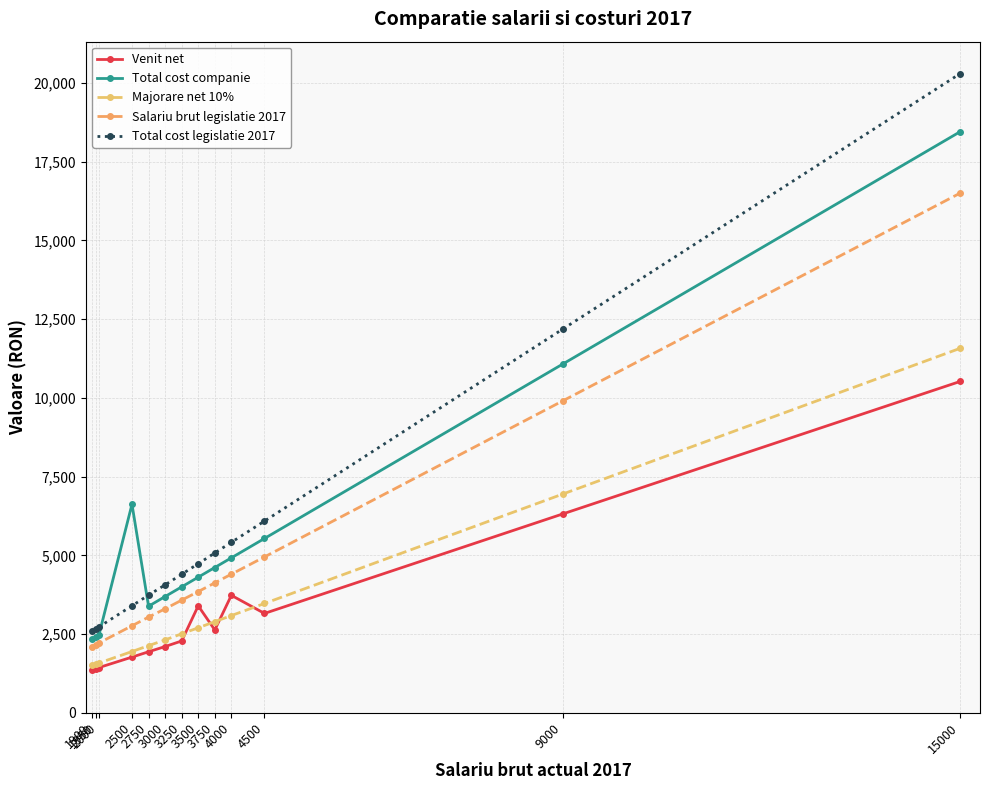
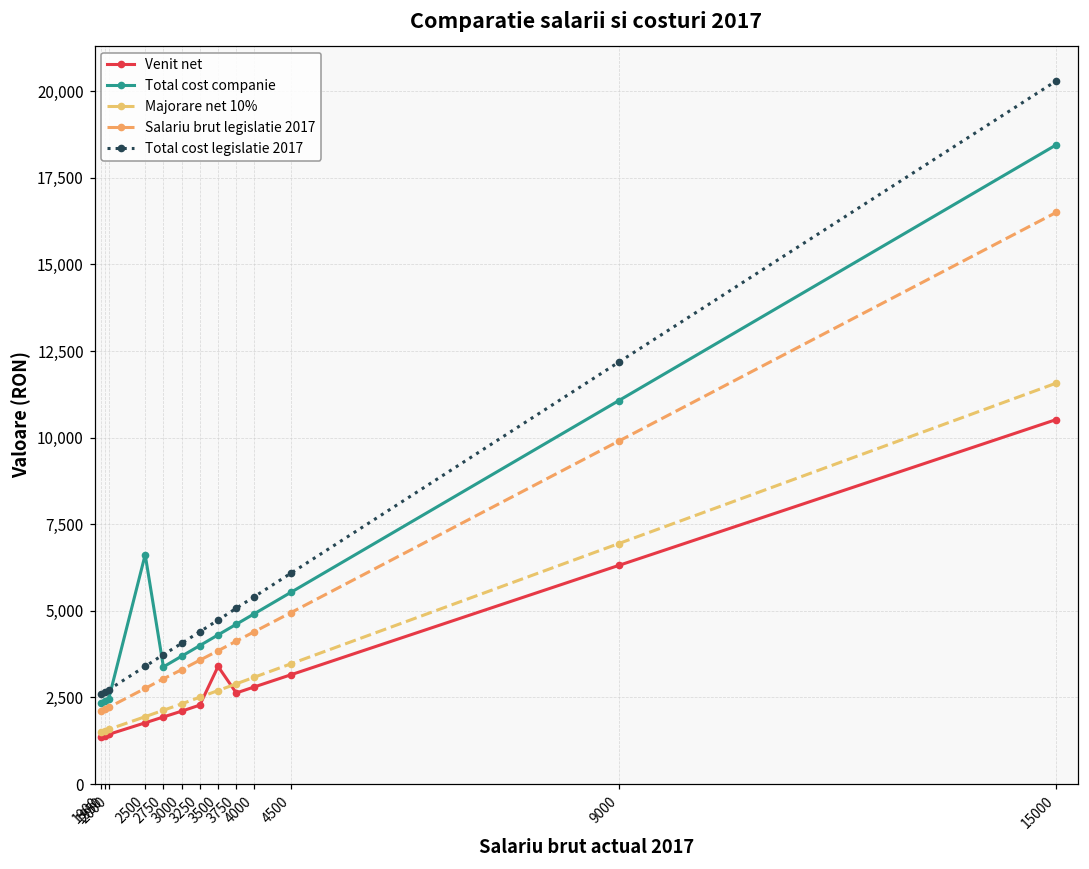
  {
    "Venit net": {
      "1900": "1,400",
      "1950": "1,400",
      "2000": "1,400",
      "2500": "1,800",
      "2750": "1,900",
      "3000": "2,100",
      "3250": "2,300",
      "3500": "3,400",
      "3750": "2,600",
-     "4000": "3,700",
+     "4000": "2,800",
      "4500": "3,200",
      "9000": "6,300",
      "15000": "10,500"
    },
    "Total cost companie": {
      "1900": "2,300",
      "1950": "2,400",
      "2000": "2,500",
      "2500": "6,600",
      "2750": "3,400",
      "3000": "3,700",
      "3250": "4,000",
      "3500": "4,300",
      "3750": "4,600",
      "4000": "4,900",
      "4500": "5,500",
      "9000": "11,100",
      "15000": "18,500"
    },
    "Total cost legislatie 2017": {
      "1900": "2,600",
      "1950": "2,700",
      "2000": "2,700",
      "2500": "3,400",
      "2750": "3,700",
      "3000": "4,100",
      "3250": "4,400",
      "3500": "4,700",
      "3750": "5,100",
      "4000": "5,400",
      "4500": "6,100",
      "9000": "12,200",
      "15000": "20,300"
    }
  }
